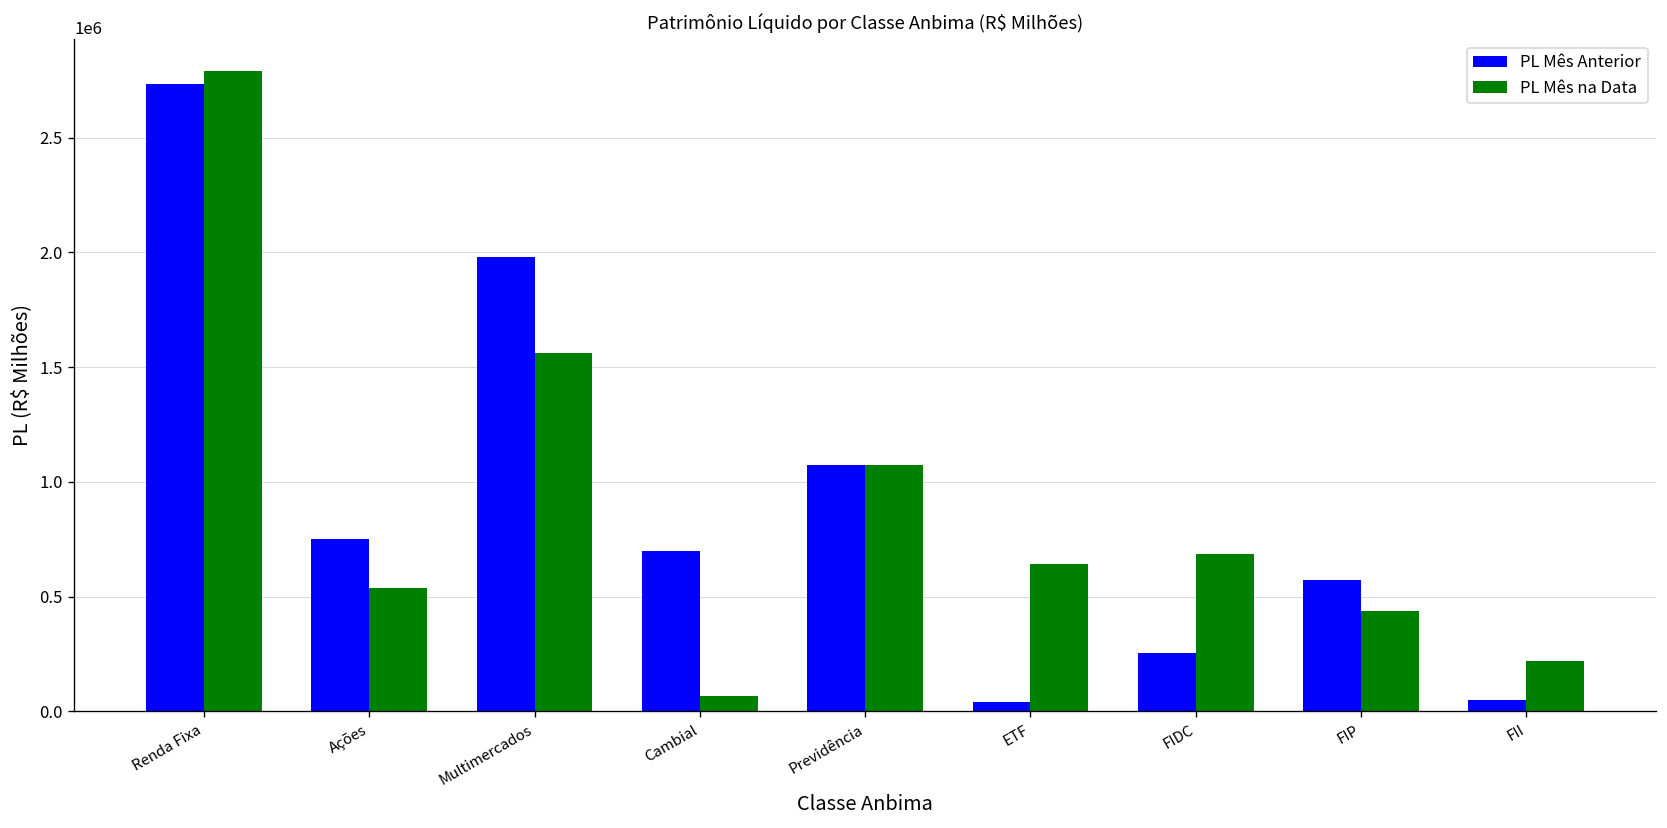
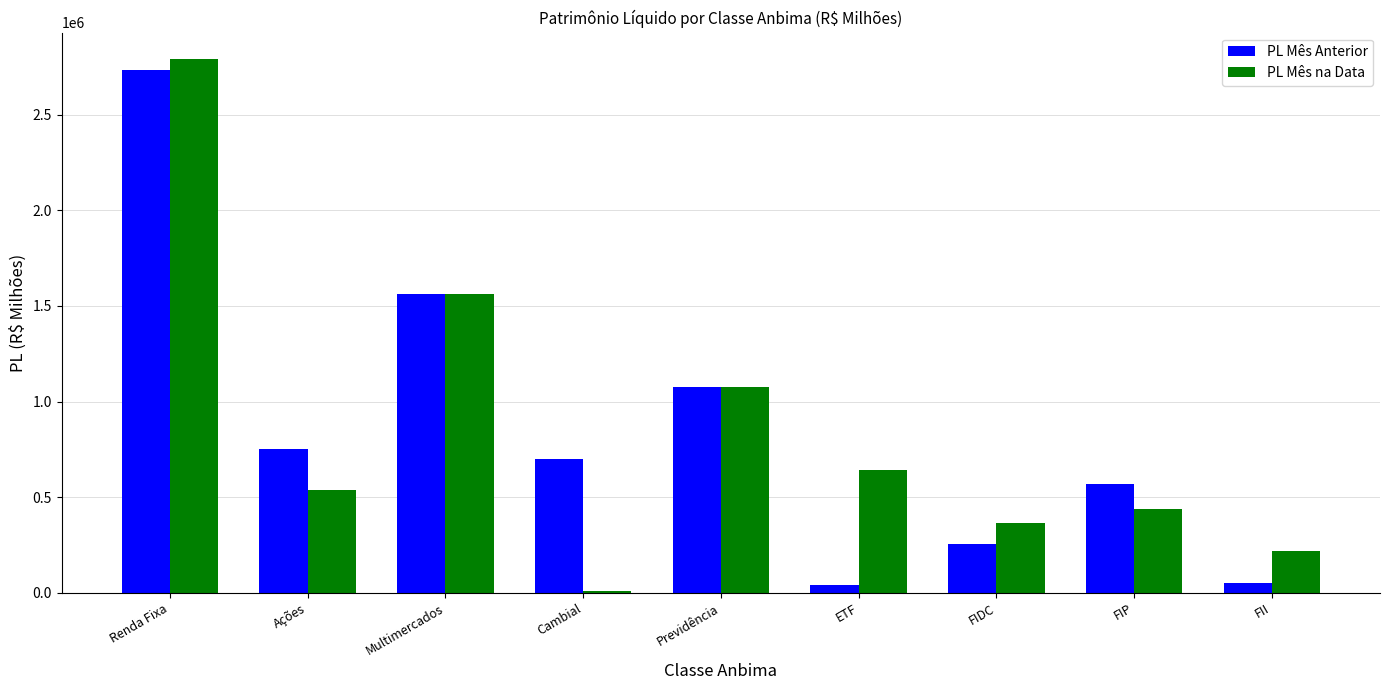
  {
    "PL Mês Anterior": {
      "Renda Fixa": 2730000,
      "Ações": 750000,
-     "Multimercados": 1980000,
+     "Multimercados": 1560000,
      "Cambial": 700000,
      "Previdência": 1070000,
      "ETF": 40000,
      "FIDC": 250000,
      "FIP": 570000,
      "FII": 50000
    },
    "PL Mês na Data": {
      "Renda Fixa": 2790000,
      "Ações": 540000,
      "Multimercados": 1560000,
-     "Cambial": 70000,
+     "Cambial": 10000,
      "Previdência": 1070000,
      "ETF": 640000,
-     "FIDC": 690000,
+     "FIDC": 370000,
      "FIP": 440000,
      "FII": 220000
    }
  }
